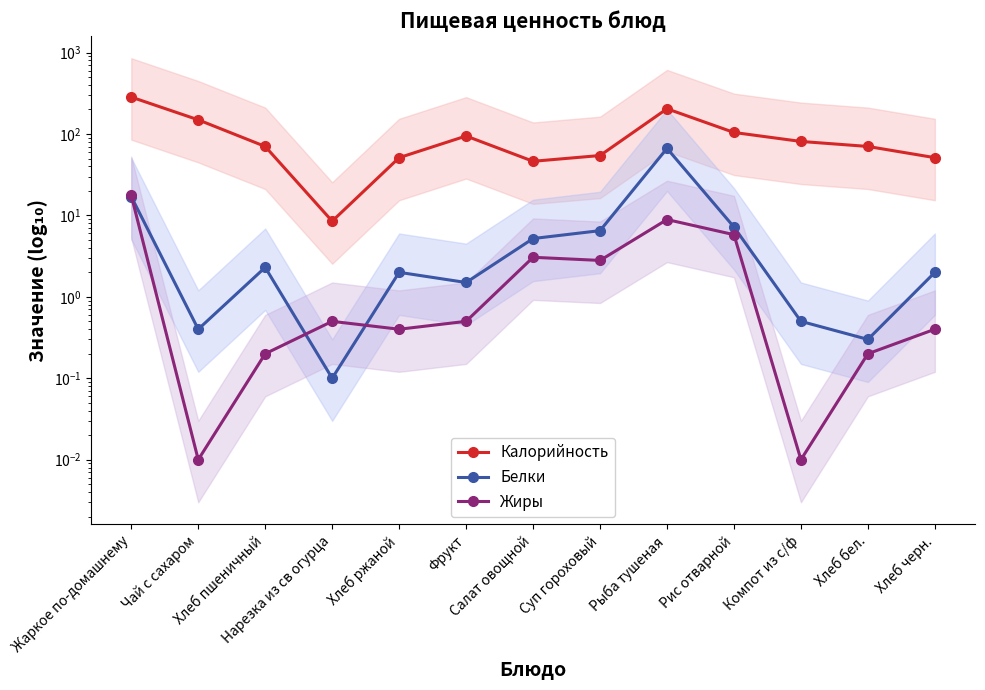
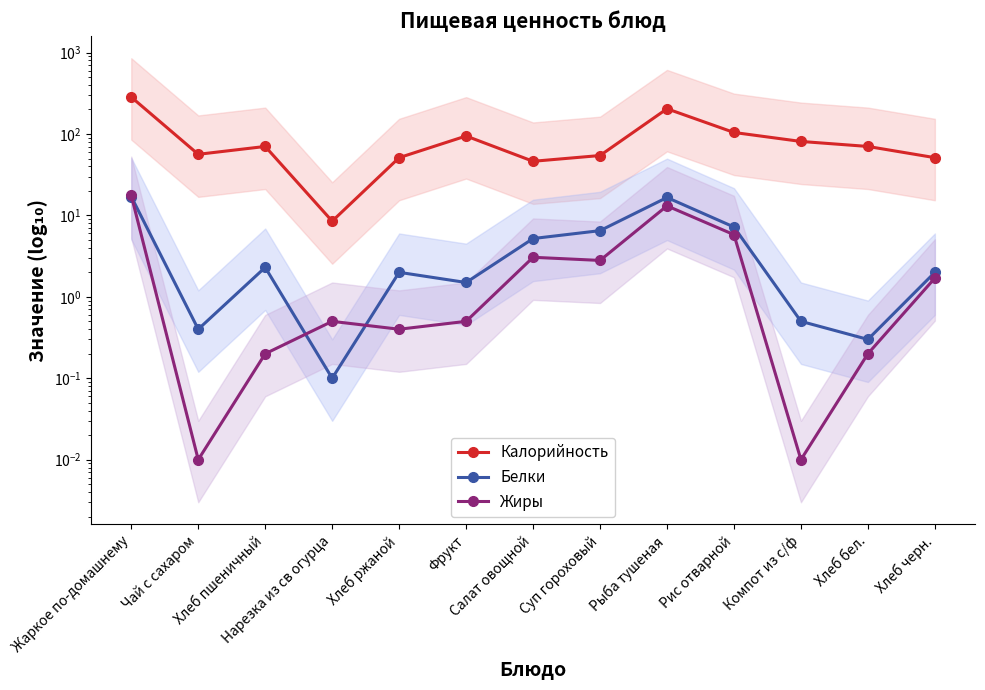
  {
    "Калорийность": {
      "Жаркое по-домашнему": 280,
-     "Чай с сахаром": 150,
+     "Чай с сахаром": 60,
      "Хлеб пшеничный": 70,
      "Нарезка из св огурца": 9,
      "Хлеб ржаной": 50,
      "Фрукт": 90,
      "Салат овощной": 50,
      "Суп гороховый": 50,
      "Рис отварной": 100,
      "Компот из с/ф": 80,
      "Хлеб бел.": 70,
      "Хлеб черн.": 50
    },
    "Белки": {
      "Чай с сахаром": 0.4,
      "Хлеб пшеничный": 2.3,
      "Нарезка из св огурца": 0.10,
      "Хлеб ржаной": 2,
      "Салат овощной": 5,
      "Суп гороховый": 7,
-     "Рыба тушеная": 70,
+     "Рыба тушеная": 17,
      "Рис отварной": 7,
      "Компот из с/ф": 0.5,
      "Хлеб бел.": 0.30,
      "Хлеб черн.": 2
    },
    "Жиры": {
      "Чай с сахаром": 0.010,
      "Хлеб пшеничный": 0.2,
      "Нарезка из св огурца": 0.5,
      "Хлеб ржаной": 0.4,
      "Фрукт": 0.5,
      "Салат овощной": 3.1,
      "Суп гороховый": 2.8,
-     "Рыба тушеная": 9,
+     "Рыба тушеная": 13,
      "Рис отварной": 6,
      "Компот из с/ф": 0.010,
      "Хлеб бел.": 0.2,
-     "Хлеб черн.": 0.4
+     "Хлеб черн.": 1.7
    }
  }
